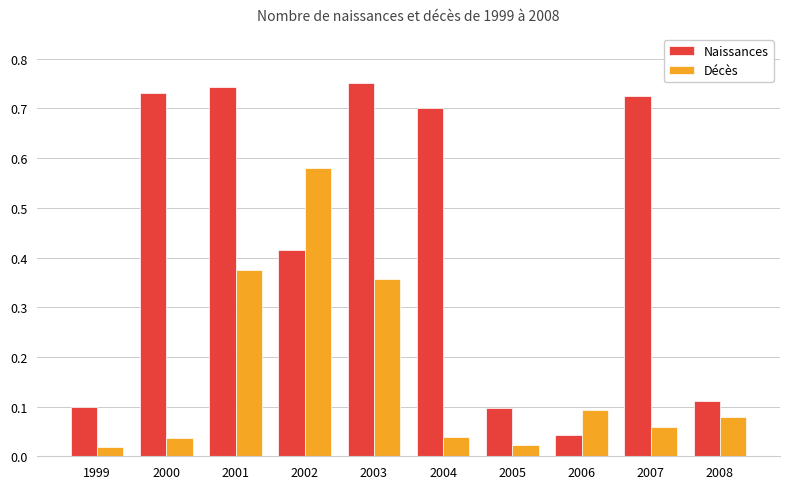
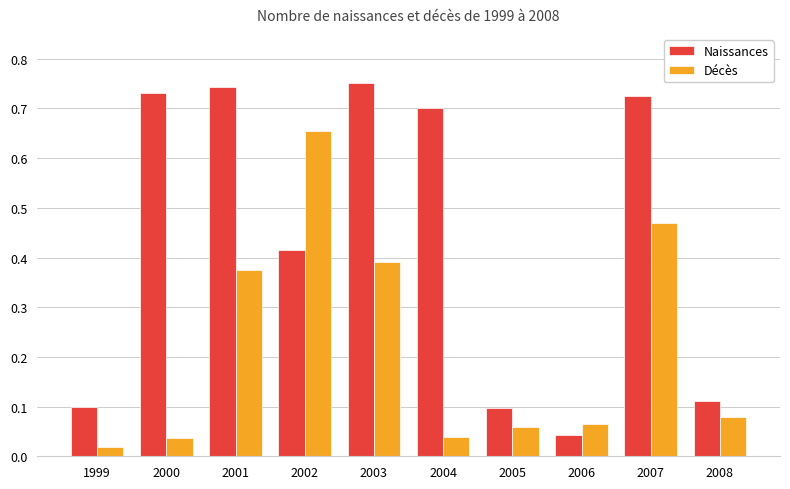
  {
    "Naissances": {
      "1999": 0.10,
      "2000": 0.73,
      "2001": 0.74,
      "2002": 0.41,
      "2003": 0.75,
      "2004": 0.70,
      "2005": 0.10,
      "2006": 0.04,
      "2007": 0.73,
      "2008": 0.11
    },
    "Décès": {
      "1999": 0.02,
      "2000": 0.04,
      "2001": 0.37,
-     "2002": 0.58,
-     "2003": 0.36,
+     "2002": 0.65,
+     "2003": 0.39,
      "2004": 0.04,
-     "2005": 0.02,
-     "2006": 0.09,
-     "2007": 0.06,
+     "2005": 0.06,
+     "2006": 0.06,
+     "2007": 0.47,
      "2008": 0.08
    }
  }
